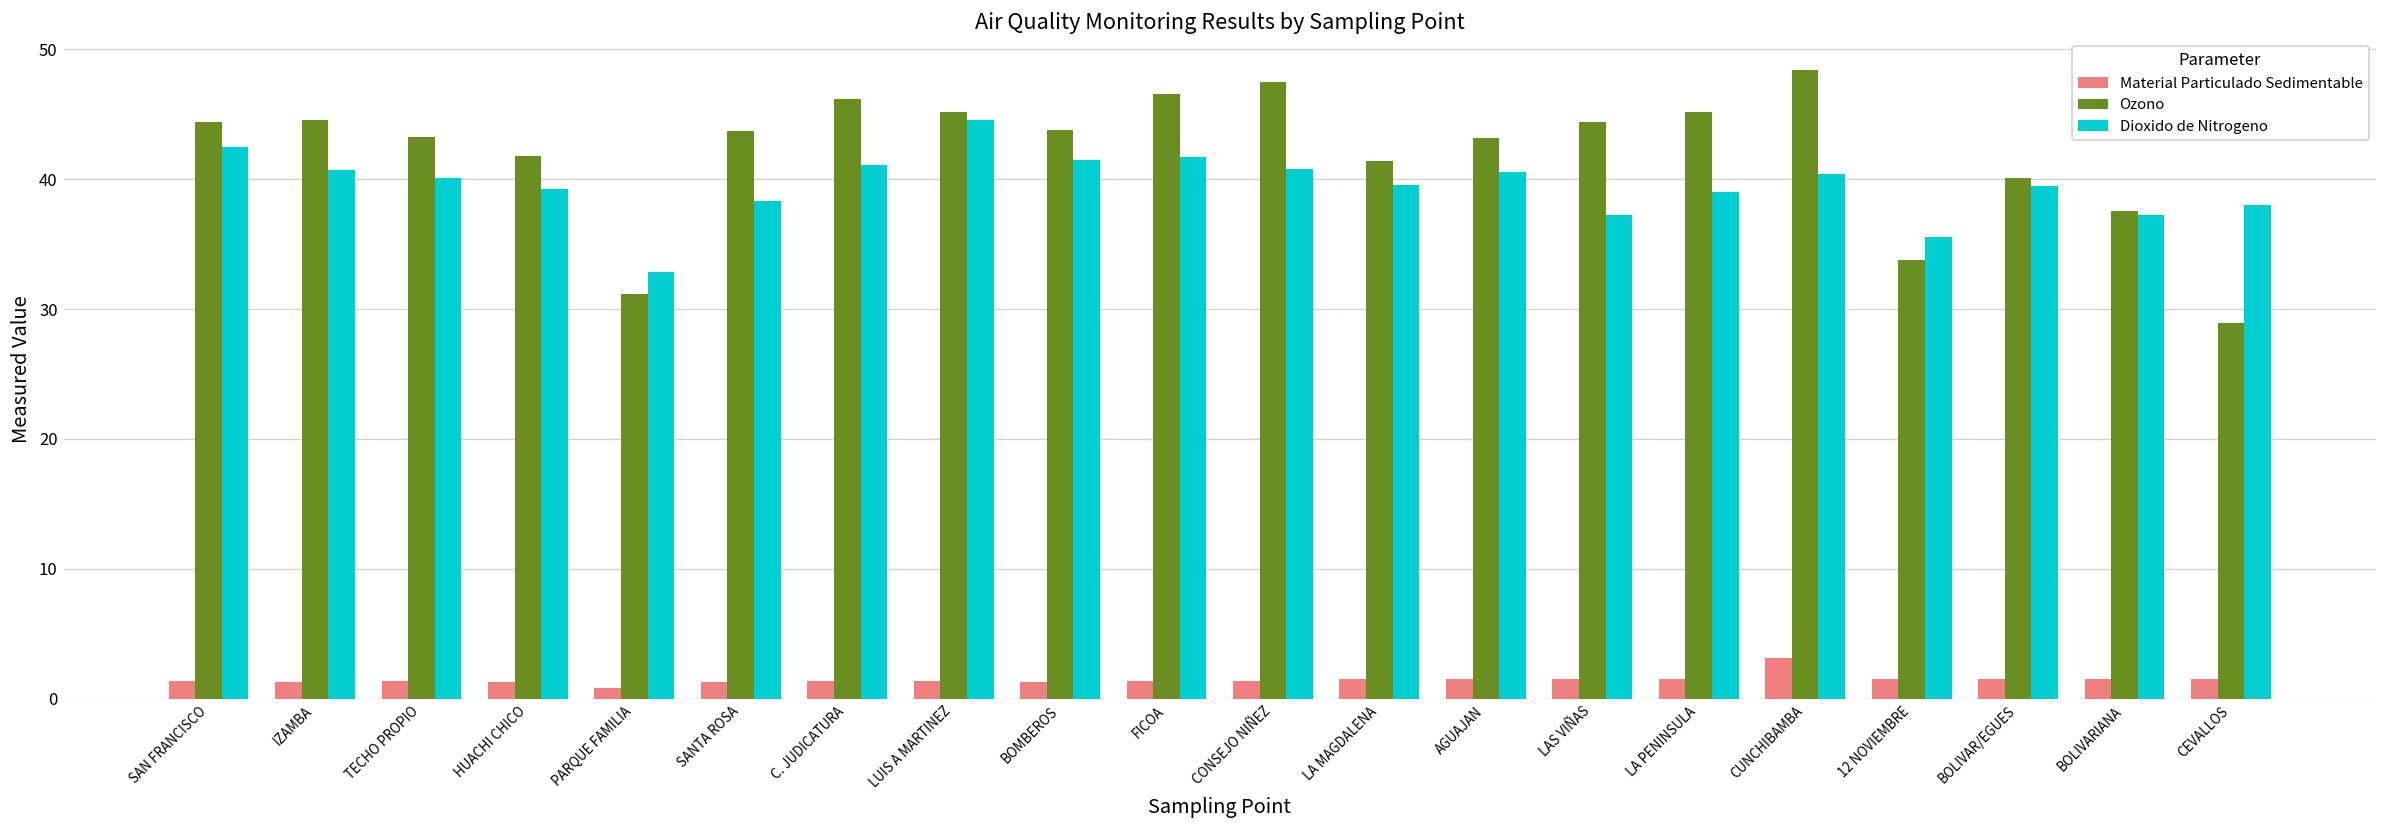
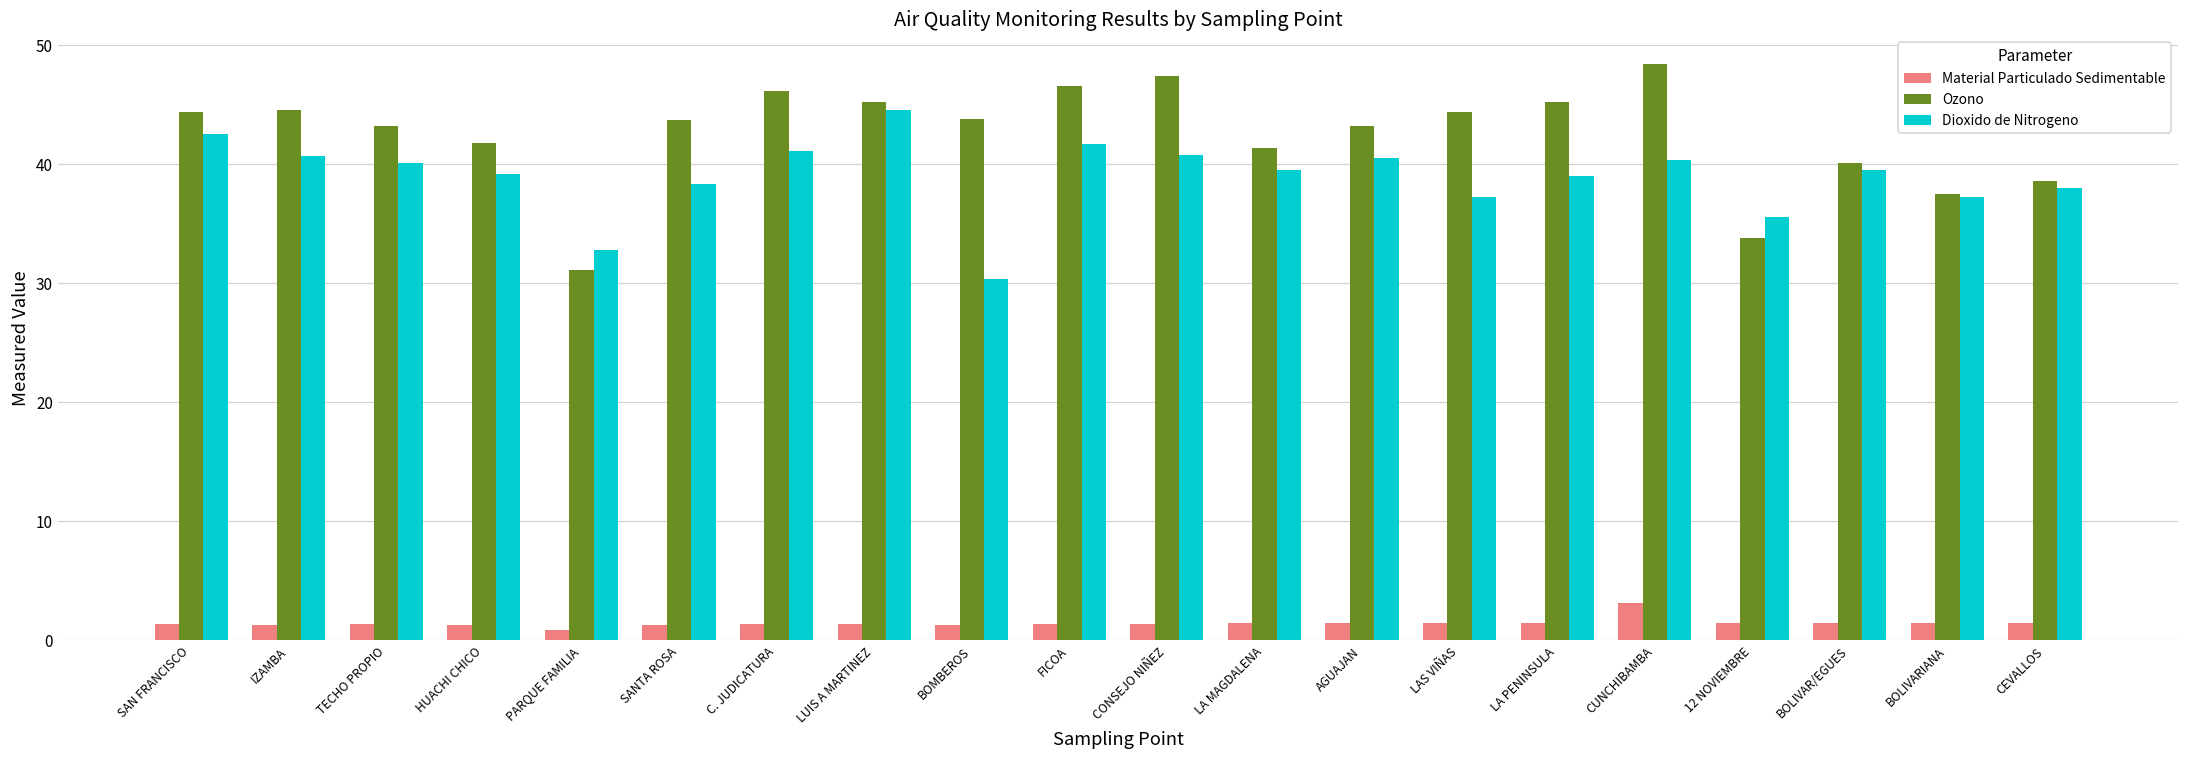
  {
    "Material Particulado Sedimentable": {
      "SAN FRANCISCO": 1.4,
      "IZAMBA": 1.3,
      "TECHO PROPIO": 1.4,
      "HUACHI CHICO": 1.3,
      "PARQUE FAMILIA": 0.9,
      "SANTA ROSA": 1.3,
      "C. JUDICATURA": 1.4,
      "LUIS A MARTINEZ": 1.4,
      "BOMBEROS": 1.3,
      "FICOA": 1.4,
      "CONSEJO NIÑEZ": 1.4,
      "LA MAGDALENA": 1.5,
      "AGUAJAN": 1.5,
      "LAS VIÑAS": 1.5,
      "LA PENINSULA": 1.5,
      "CUNCHIBAMBA": 3.1,
      "12 NOVIEMBRE": 1.5,
      "BOLIVAR/EGUES": 1.5,
      "BOLIVARIANA": 1.5,
      "CEVALLOS": 1.5
    },
    "Ozono": {
      "SAN FRANCISCO": 44.4,
      "IZAMBA": 44.6,
      "TECHO PROPIO": 43.2,
      "HUACHI CHICO": 41.8,
      "PARQUE FAMILIA": 31.1,
      "SANTA ROSA": 43.7,
      "C. JUDICATURA": 46.2,
      "LUIS A MARTINEZ": 45.2,
      "BOMBEROS": 43.8,
      "FICOA": 46.6,
      "CONSEJO NIÑEZ": 47.5,
      "LA MAGDALENA": 41.4,
      "AGUAJAN": 43.2,
      "LAS VIÑAS": 44.4,
      "LA PENINSULA": 45.2,
      "CUNCHIBAMBA": 48.4,
      "12 NOVIEMBRE": 33.8,
      "BOLIVAR/EGUES": 40.1,
      "BOLIVARIANA": 37.5,
-     "CEVALLOS": 28.9
+     "CEVALLOS": 38.6
    },
    "Dioxido de Nitrogeno": {
      "SAN FRANCISCO": 42.5,
      "IZAMBA": 40.7,
      "TECHO PROPIO": 40.1,
      "HUACHI CHICO": 39.2,
      "PARQUE FAMILIA": 32.8,
      "SANTA ROSA": 38.3,
      "C. JUDICATURA": 41.1,
      "LUIS A MARTINEZ": 44.5,
-     "BOMBEROS": 41.5,
+     "BOMBEROS": 30.4,
      "FICOA": 41.8,
      "CONSEJO NIÑEZ": 40.8,
      "LA MAGDALENA": 39.5,
      "AGUAJAN": 40.6,
      "LAS VIÑAS": 37.2,
      "LA PENINSULA": 39.0,
      "CUNCHIBAMBA": 40.4,
      "12 NOVIEMBRE": 35.6,
      "BOLIVAR/EGUES": 39.5,
      "BOLIVARIANA": 37.2,
      "CEVALLOS": 38.0
    }
  }
